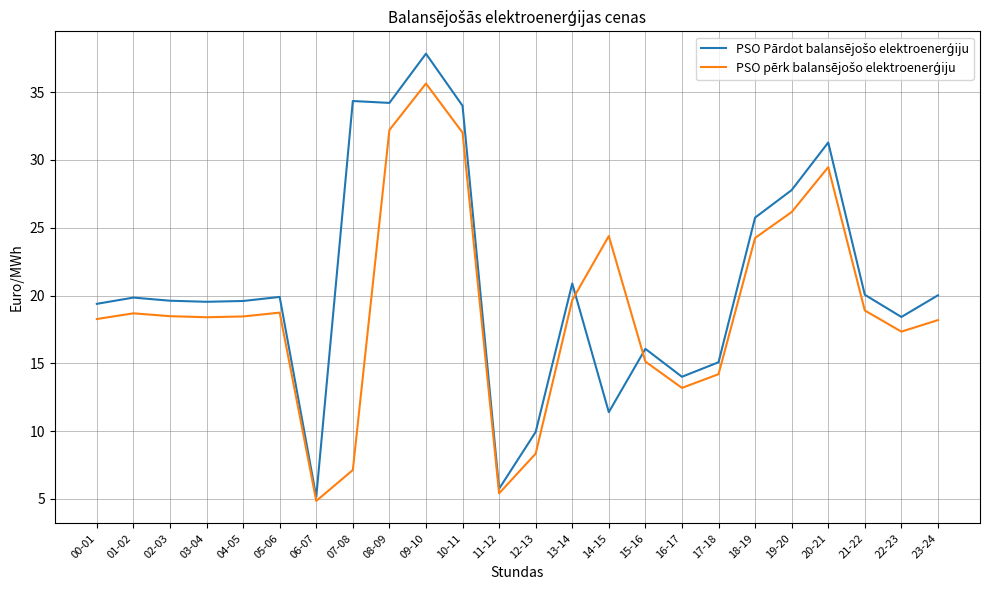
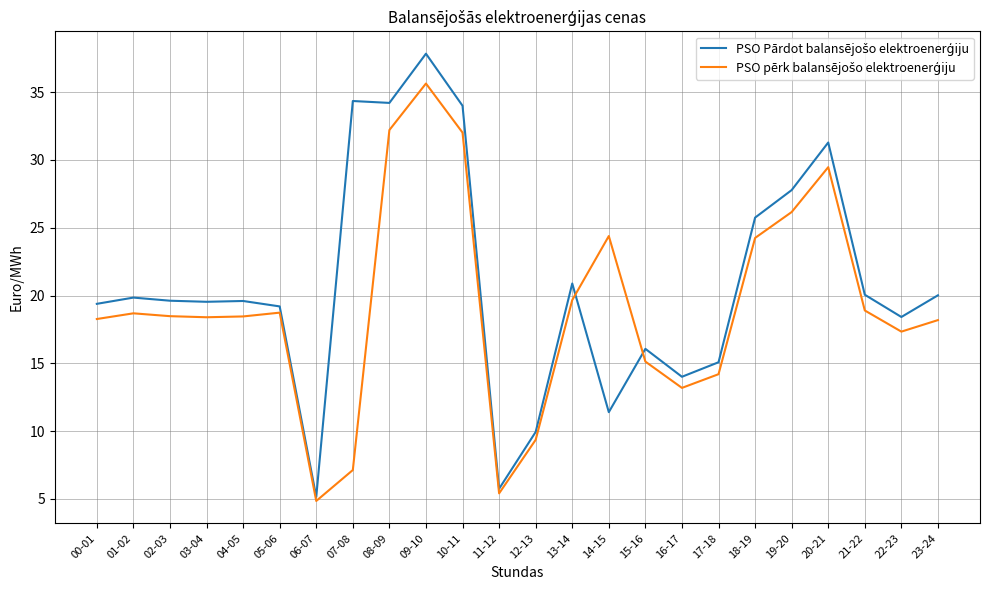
  {
    "PSO Pārdot balansējošo elektroenerģiju": {
      "00-01": 19.4,
      "01-02": 19.9,
      "02-03": 19.6,
      "03-04": 19.5,
      "04-05": 19.6,
-     "05-06": 19.9,
+     "05-06": 19.2,
      "06-07": 5.2,
      "07-08": 34.4,
      "08-09": 34.2,
      "09-10": 37.8,
      "10-11": 34.0,
      "11-12": 5.8,
      "12-13": 9.9,
      "13-14": 20.9,
      "14-15": 11.4,
      "15-16": 16.1,
      "16-17": 14.0,
      "17-18": 15.1,
      "18-19": 25.8,
      "19-20": 27.8,
      "20-21": 31.3,
      "21-22": 20.1,
      "22-23": 18.4,
      "23-24": 20.0
    },
    "PSO pērk balansējošo elektroenerģiju": {
      "00-01": 18.3,
      "01-02": 18.7,
      "02-03": 18.5,
      "03-04": 18.4,
      "04-05": 18.5,
      "05-06": 18.7,
      "06-07": 4.9,
      "07-08": 7.1,
      "08-09": 32.2,
      "09-10": 35.6,
      "10-11": 32.0,
      "11-12": 5.4,
-     "12-13": 8.3,
+     "12-13": 9.4,
      "13-14": 19.7,
      "14-15": 24.4,
      "15-16": 15.1,
      "16-17": 13.2,
      "17-18": 14.2,
      "18-19": 24.3,
      "19-20": 26.2,
      "20-21": 29.5,
      "21-22": 18.9,
      "22-23": 17.3,
      "23-24": 18.2
    }
  }
